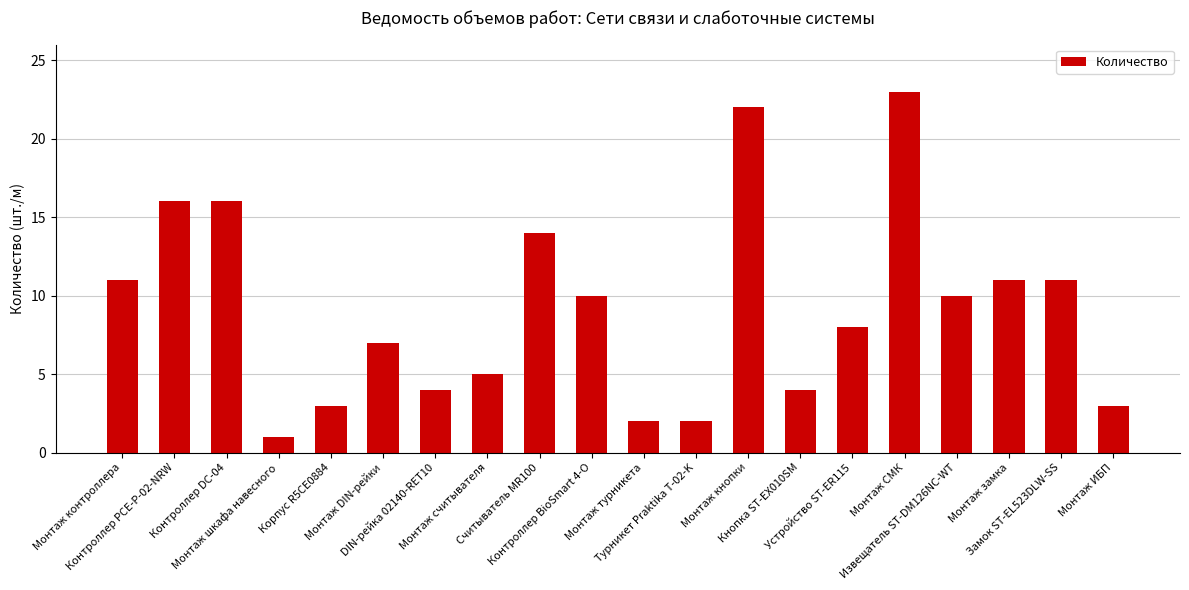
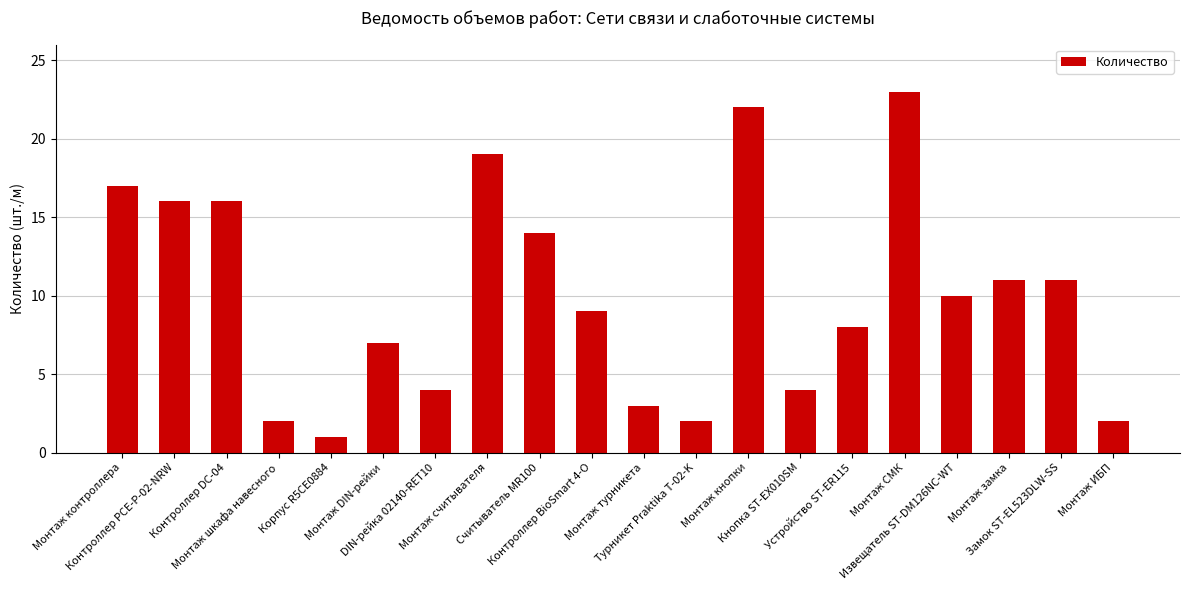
  {
-   "Монтаж контроллера": 11,
+   "Монтаж контроллера": 17,
    "Контроллер PCE-P-02-NRW": 16,
    "Контроллер DC-04": 16,
-   "Монтаж шкафа навесного": 1,
-   "Корпус R5CE0884": 3,
+   "Монтаж шкафа навесного": 2,
+   "Корпус R5CE0884": 1,
    "Монтаж DIN-рейки": 7,
    "DIN-рейка 02140-RET10": 4,
-   "Монтаж считывателя": 5,
+   "Монтаж считывателя": 19,
    "Считыватель MR100": 14,
-   "Контроллер BioSmart 4-О": 10,
-   "Монтаж турникета": 2,
+   "Контроллер BioSmart 4-О": 9,
+   "Монтаж турникета": 3,
    "Турникет Praktika T-02-K": 2,
    "Монтаж кнопки": 22,
    "Кнопка ST-EX010SM": 4,
    "Устройство ST-ER115": 8,
    "Монтаж СМК": 23,
    "Извещатель ST-DM126NC-WT": 10,
    "Монтаж замка": 11,
    "Замок ST-EL523DLW-SS": 11,
-   "Монтаж ИБП": 3
+   "Монтаж ИБП": 2
  }
